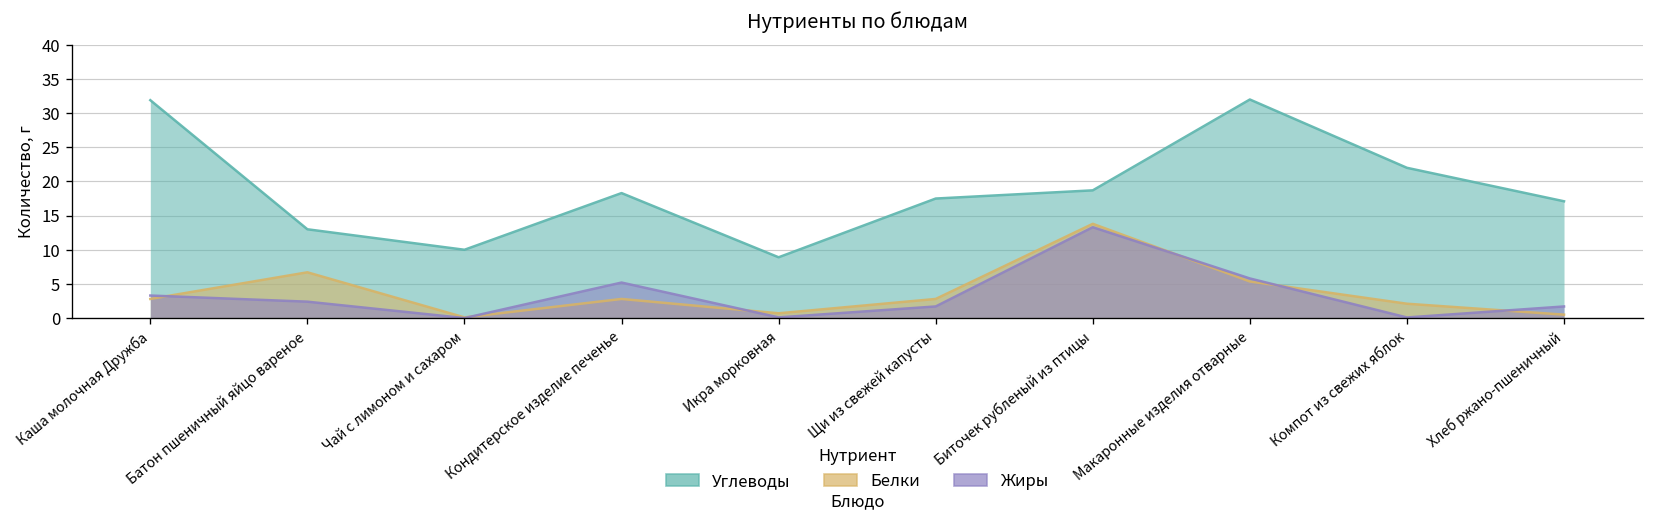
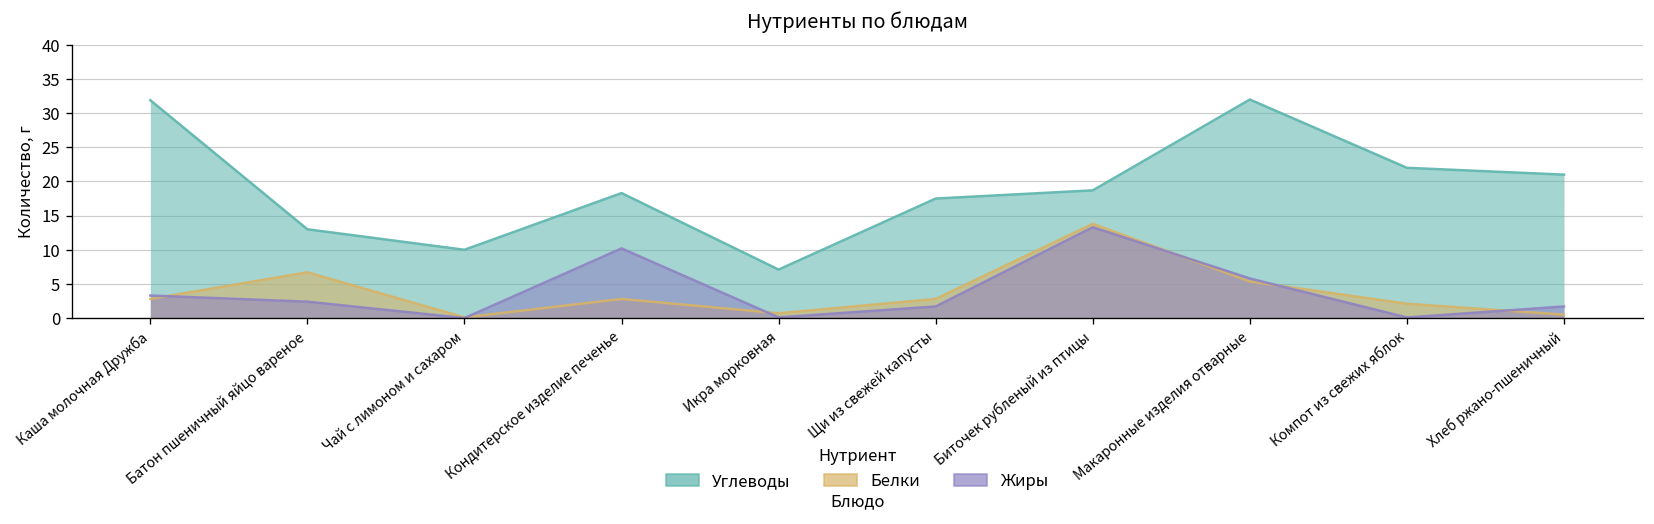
  {
    "Углеводы": {
      "Каша молочная Дружба": 32,
      "Батон пшеничный яйцо вареное": 13,
      "Чай с лимоном и сахаром": 10,
      "Кондитерское изделие печенье": 18,
-     "Икра морковная": 9,
+     "Икра морковная": 7,
      "Щи из свежей капусты": 18,
      "Биточек рубленый из птицы": 19,
      "Макаронные изделия отварные": 32,
      "Компот из свежих яблок": 22,
-     "Хлеб ржано-пшеничный": 17
+     "Хлеб ржано-пшеничный": 21
    },
    "Белки": {
      "Каша молочная Дружба": 3,
      "Батон пшеничный яйцо вареное": 7,
      "Кондитерское изделие печенье": 3,
      "Икра морковная": 1,
      "Щи из свежей капусты": 3,
      "Биточек рубленый из птицы": 14,
      "Компот из свежих яблок": 2,
      "Хлеб ржано-пшеничный": 1
    },
    "Жиры": {
      "Каша молочная Дружба": 3,
      "Батон пшеничный яйцо вареное": 2,
-     "Кондитерское изделие печенье": 5,
+     "Кондитерское изделие печенье": 10,
      "Икра морковная": 0,
      "Щи из свежей капусты": 2,
      "Биточек рубленый из птицы": 13,
      "Компот из свежих яблок": 0,
      "Хлеб ржано-пшеничный": 2
    }
  }
